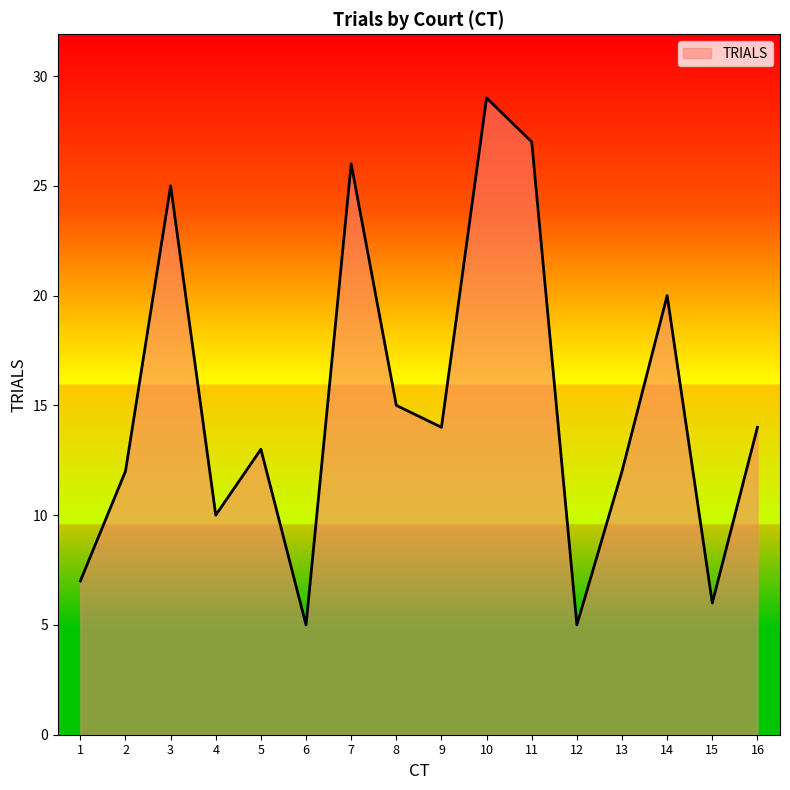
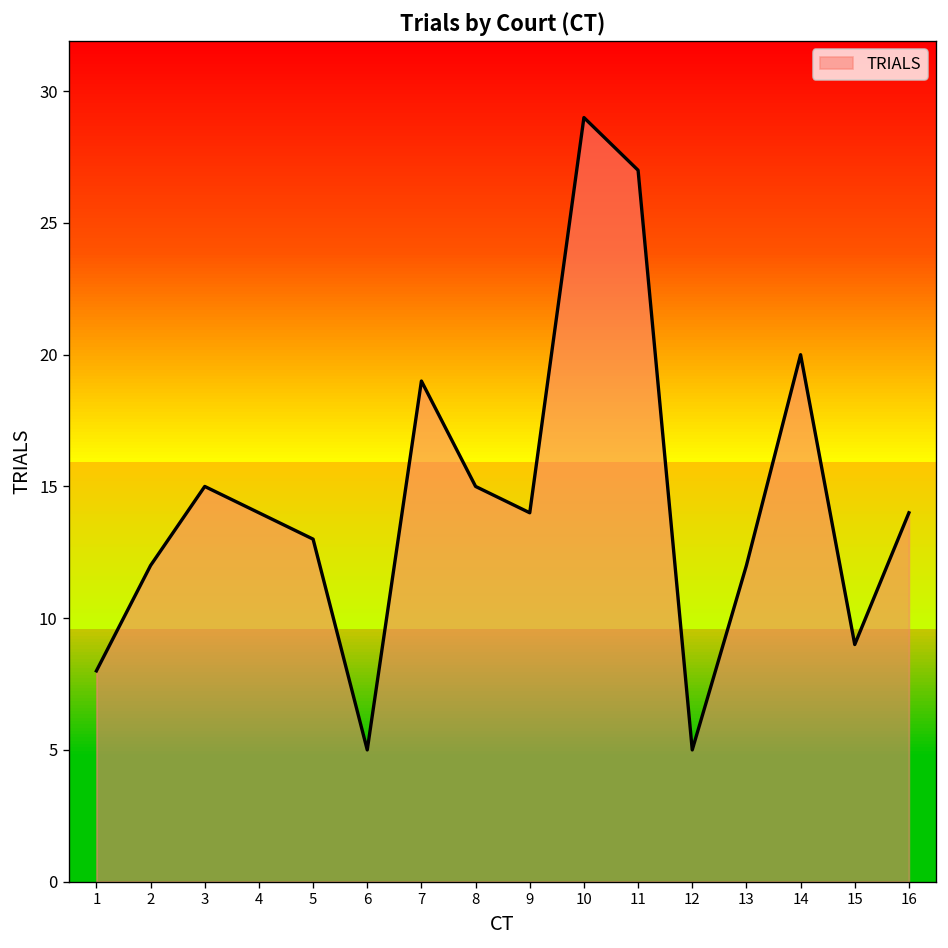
  {
-   "1": 7,
+   "1": 8,
    "2": 12,
-   "3": 25,
-   "4": 10,
+   "3": 15,
+   "4": 14,
    "5": 13,
    "6": 5,
-   "7": 26,
+   "7": 19,
    "8": 15,
    "9": 14,
    "10": 29,
    "11": 27,
    "12": 5,
    "13": 12,
    "14": 20,
-   "15": 6,
+   "15": 9,
    "16": 14
  }
